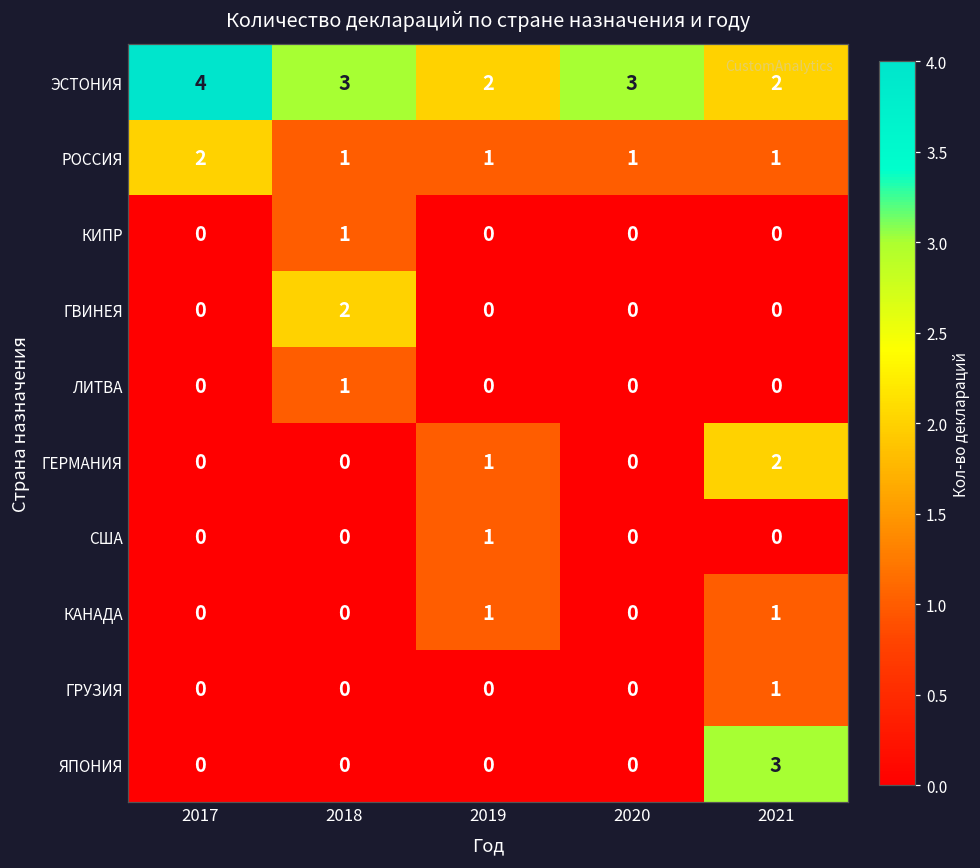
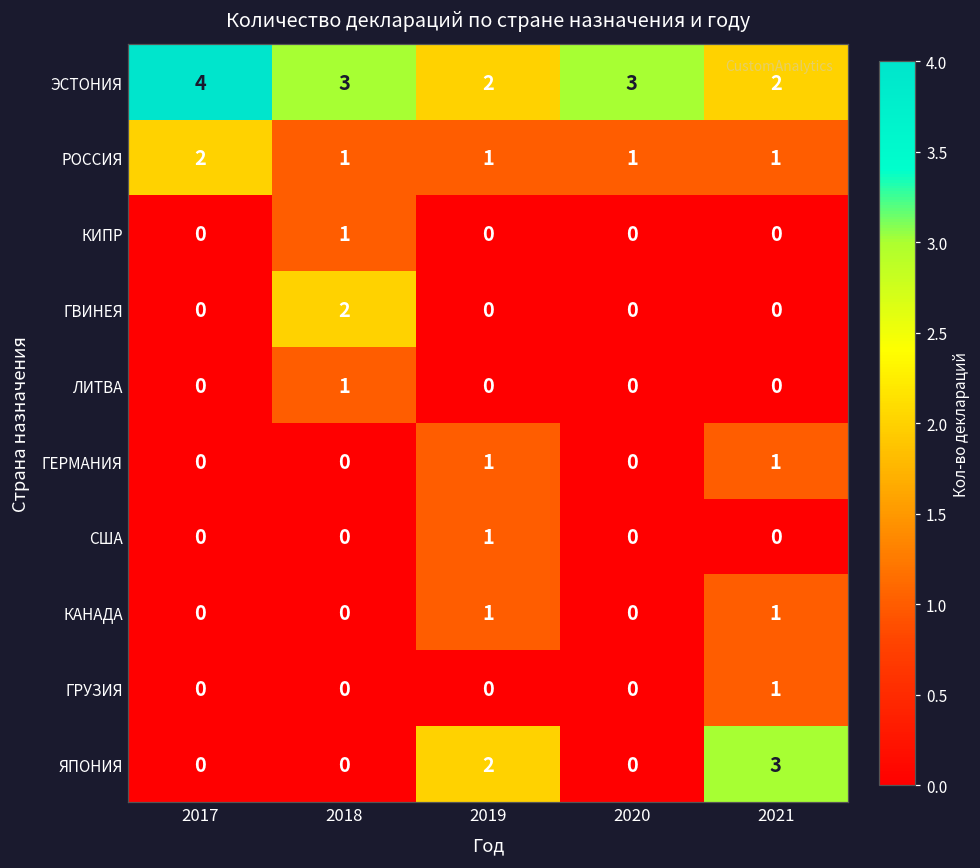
  {
    "ЭСТОНИЯ": {
      "2017": 4,
      "2018": 3,
      "2019": 2,
      "2020": 3
    },
    "РОССИЯ": {
      "2017": 2,
      "2018": 1,
      "2019": 1,
      "2020": 1,
      "2021": 1
    },
    "КИПР": {
      "2017": 0,
      "2018": 1,
      "2019": 0,
      "2020": 0,
      "2021": 0
    },
    "ГВИНЕЯ": {
      "2017": 0,
      "2018": 2,
      "2019": 0,
      "2020": 0,
      "2021": 0
    },
    "ЛИТВА": {
      "2017": 0,
      "2018": 1,
      "2019": 0,
      "2020": 0,
      "2021": 0
    },
    "ГЕРМАНИЯ": {
      "2017": 0,
      "2018": 0,
      "2019": 1,
      "2020": 0,
-     "2021": 2
+     "2021": 1
    },
    "США": {
      "2017": 0,
      "2018": 0,
      "2019": 1,
      "2020": 0,
      "2021": 0
    },
    "КАНАДА": {
      "2017": 0,
      "2018": 0,
      "2019": 1,
      "2020": 0,
      "2021": 1
    },
    "ГРУЗИЯ": {
      "2017": 0,
      "2018": 0,
      "2019": 0,
      "2020": 0,
      "2021": 1
    },
    "ЯПОНИЯ": {
      "2017": 0,
      "2018": 0,
-     "2019": 0,
+     "2019": 2,
      "2020": 0,
      "2021": 3
    }
  }
